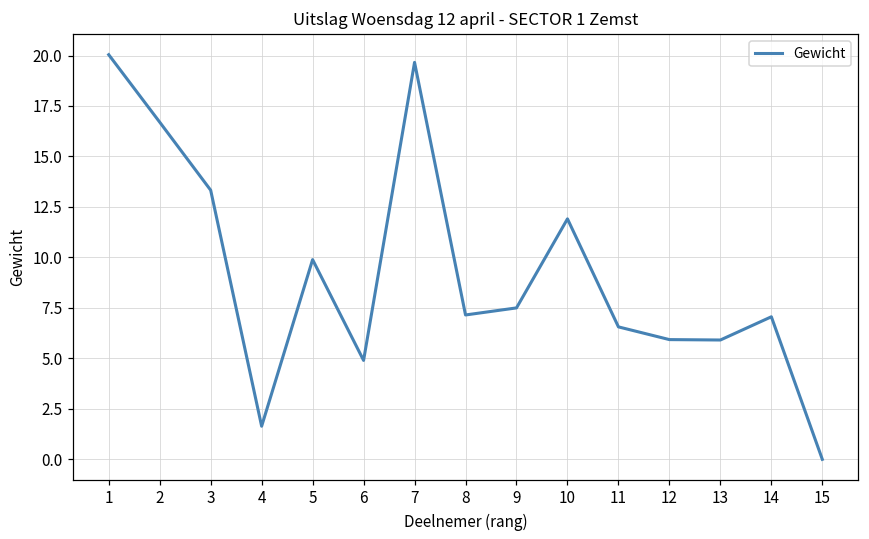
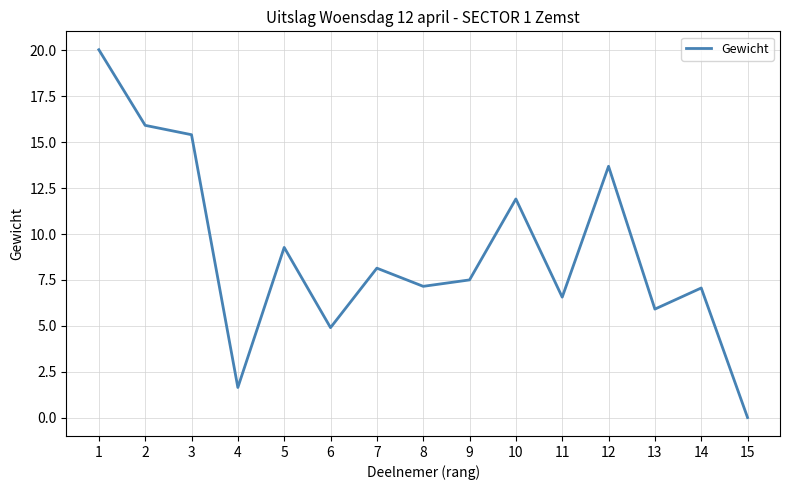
  {
    "1": 20.0,
-   "2": 16.7,
-   "3": 13.3,
+   "2": 15.9,
+   "3": 15.4,
    "4": 1.6,
-   "5": 9.9,
+   "5": 9.3,
    "6": 4.9,
-   "7": 19.7,
+   "7": 8.1,
    "8": 7.2,
    "9": 7.5,
    "10": 11.9,
    "11": 6.6,
-   "12": 5.9,
+   "12": 13.7,
    "13": 5.9,
    "14": 7.1,
    "15": 0.0
  }
